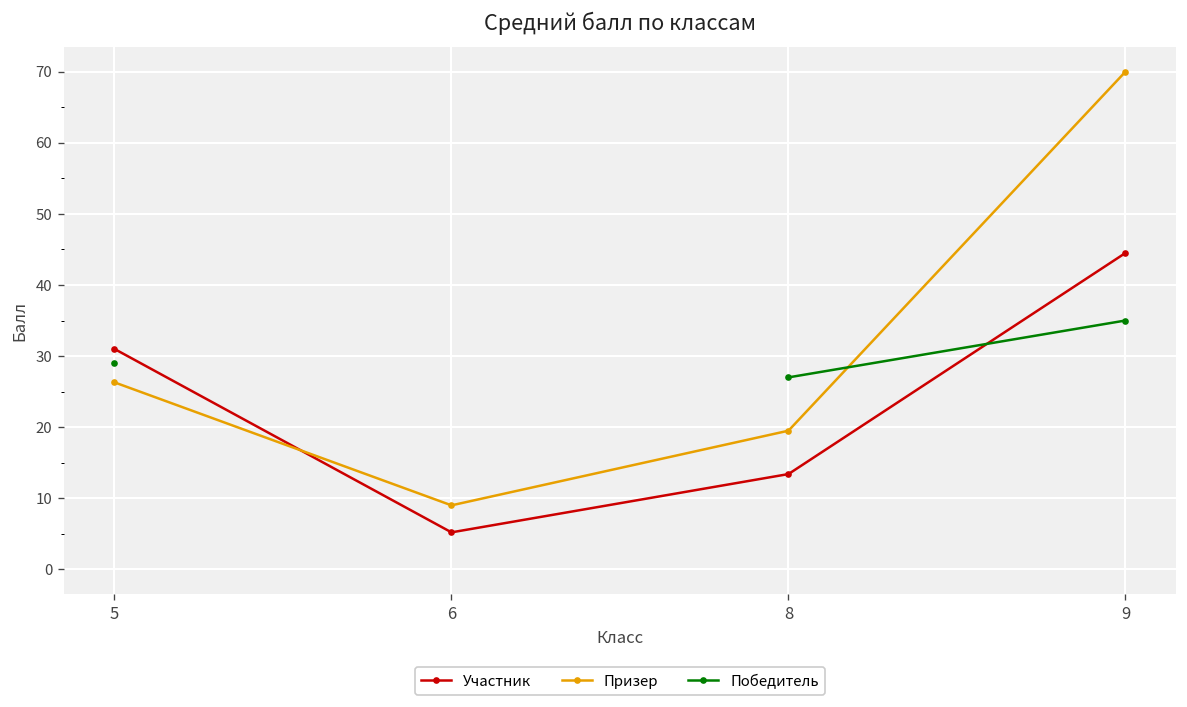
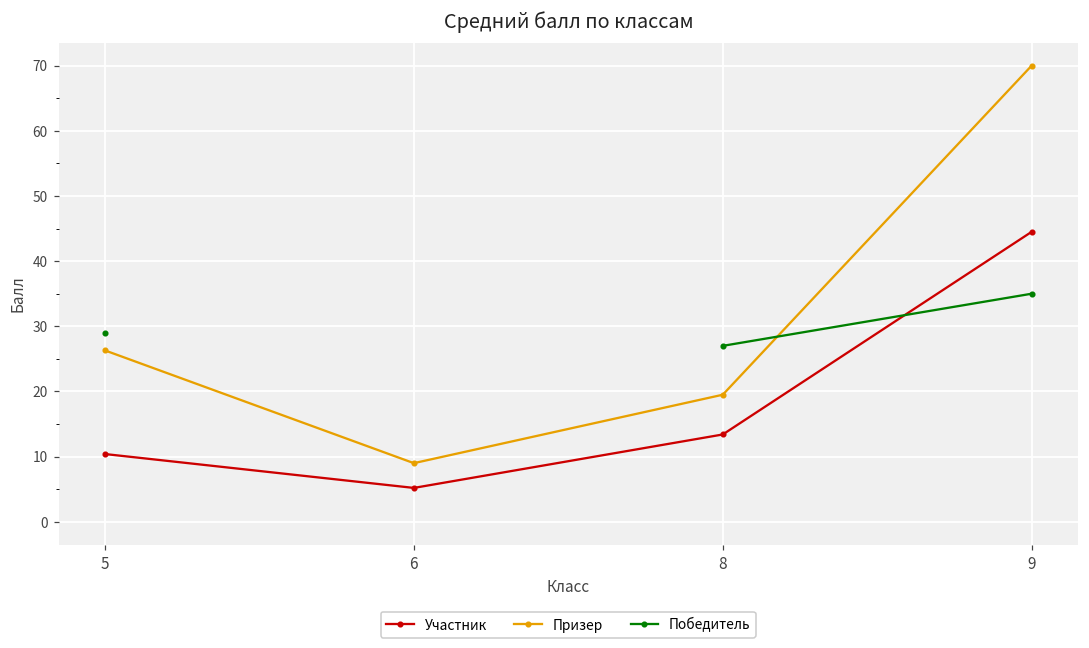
  {
    "Участник": {
-     "5": 31,
+     "5": 10,
      "6": 5,
      "8": 13,
      "9": 45
    },
    "Призер": {
      "5": 26,
      "6": 9,
      "8": 20,
      "9": 70
    },
    "Победитель": {
      "5": 29,
      "8": 27,
      "9": 35
    }
  }
